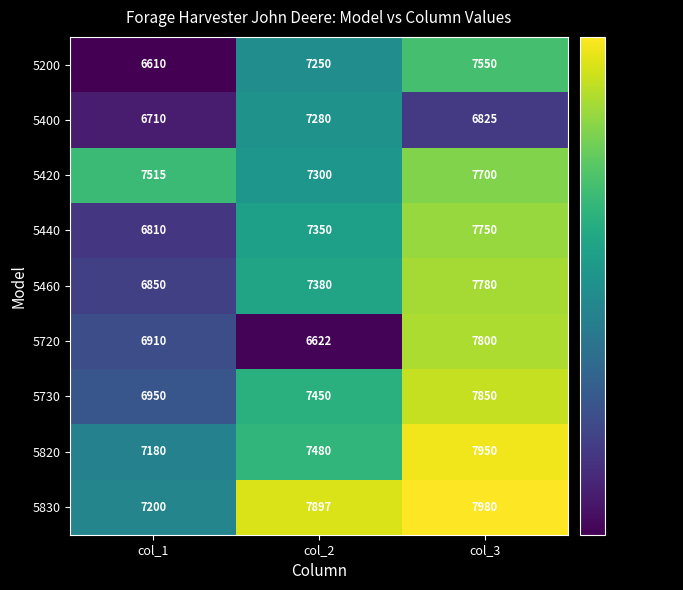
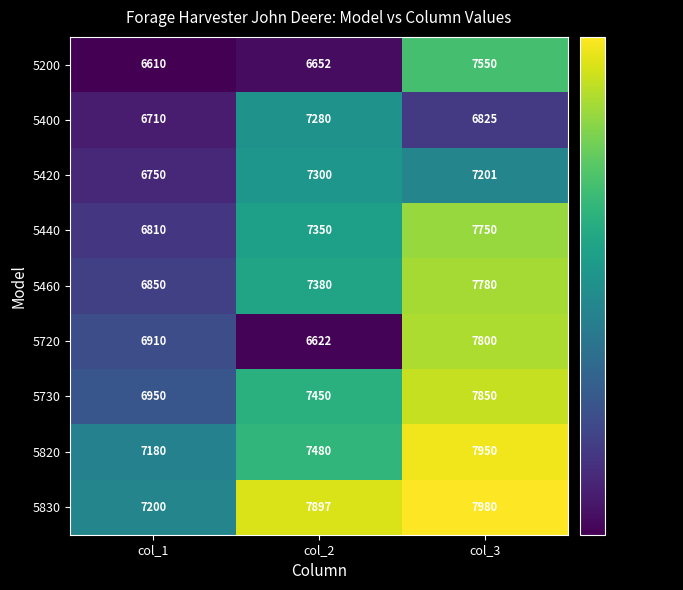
  {
    "5200": {
-     "col_2": 7250
+     "col_2": 6652
    },
    "5420": {
-     "col_1": 7515,
-     "col_3": 7700
+     "col_1": 6750,
+     "col_3": 7201
    }
  }
